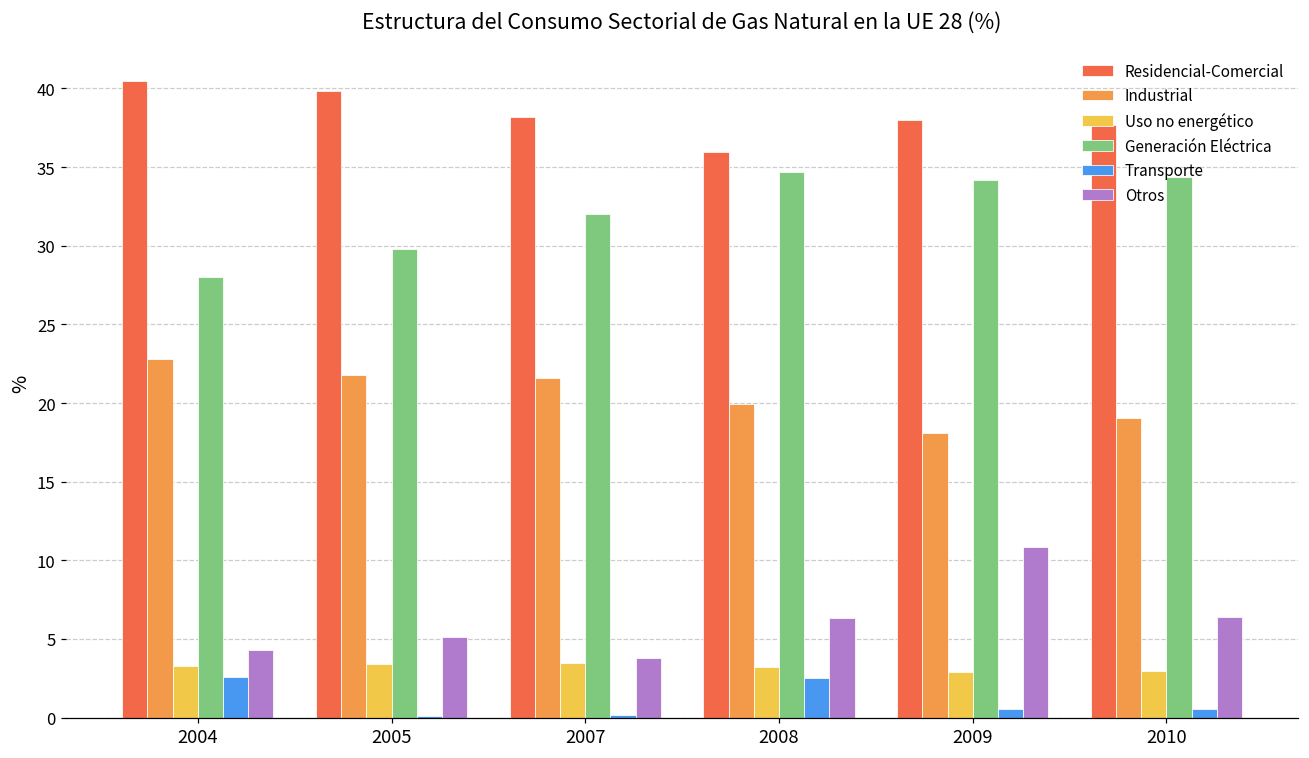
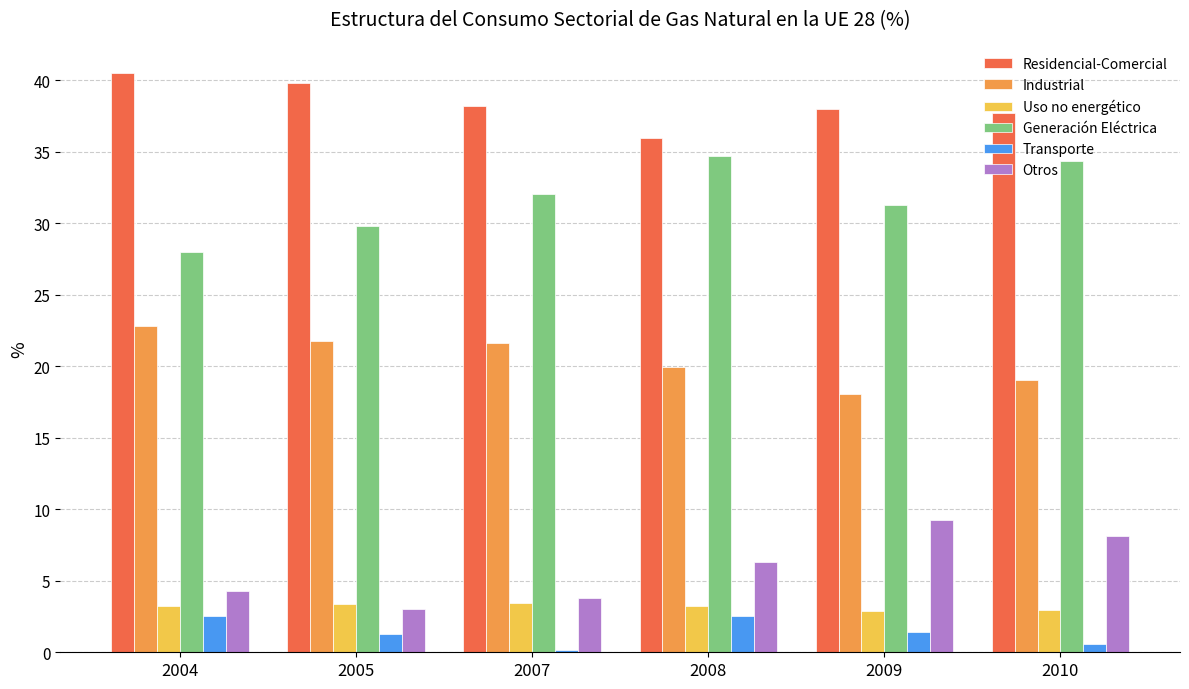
  {
    "Generación Eléctrica": {
      "2004": 28.0,
      "2005": 29.8,
      "2007": 32.0,
      "2008": 34.7,
-     "2009": 34.2,
+     "2009": 31.3,
      "2010": 34.3
    },
    "Transporte": {
      "2004": 2.6,
-     "2005": 0.1,
+     "2005": 1.3,
      "2008": 2.5,
-     "2009": 0.5,
+     "2009": 1.5,
      "2010": 0.6
    },
    "Otros": {
      "2004": 4.3,
-     "2005": 5.1,
+     "2005": 3.1,
      "2007": 3.8,
      "2008": 6.3,
-     "2009": 10.9,
-     "2010": 6.4
+     "2009": 9.3,
+     "2010": 8.2
    }
  }
